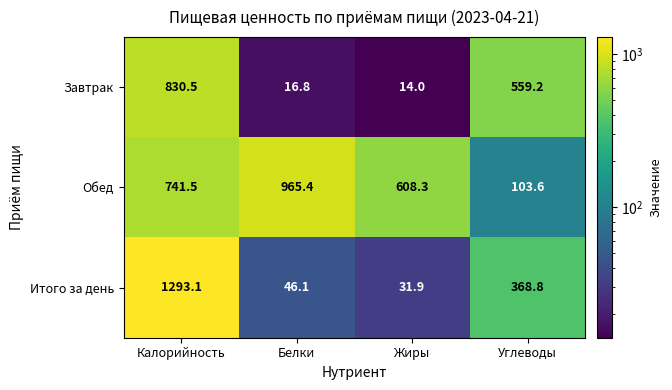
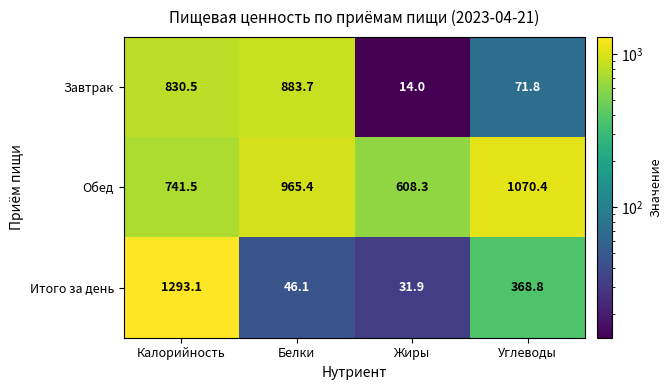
  {
    "Завтрак": {
      "Калорийность": 830.5,
-     "Белки": 16.8,
+     "Белки": 883.7,
      "Жиры": 14.0,
-     "Углеводы": 559.2
+     "Углеводы": 71.8
    },
    "Обед": {
      "Калорийность": 741.5,
      "Белки": 965.4,
      "Жиры": 608.3,
-     "Углеводы": 103.6
+     "Углеводы": 1070.4
    },
    "Итого за день": {
      "Калорийность": 1293.1,
      "Белки": 46.1,
      "Жиры": 31.9,
      "Углеводы": 368.8
    }
  }
